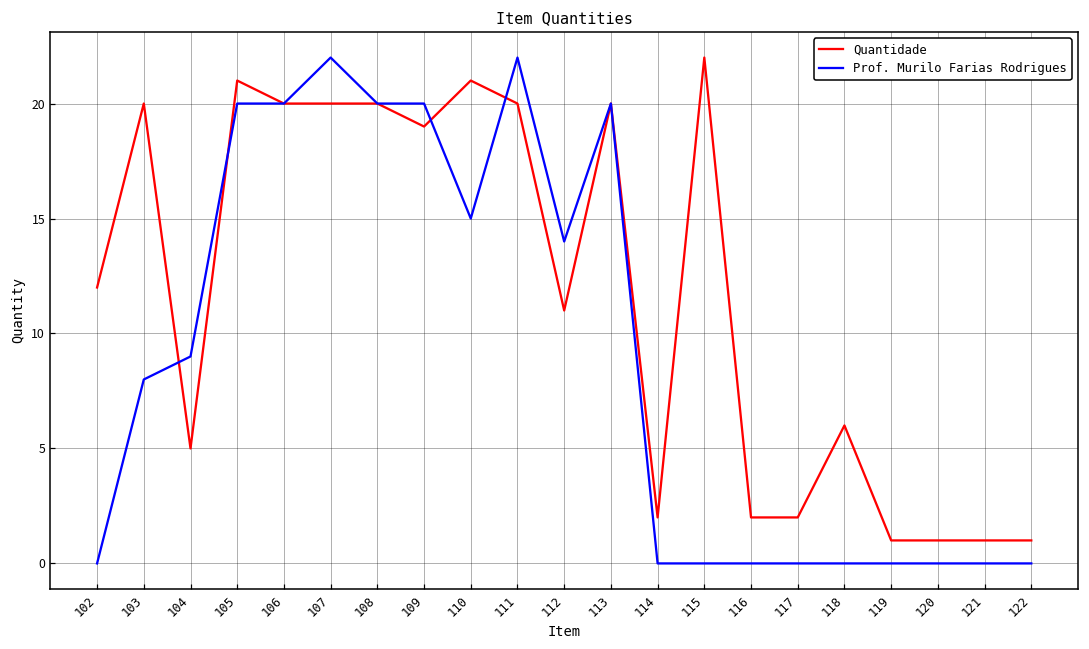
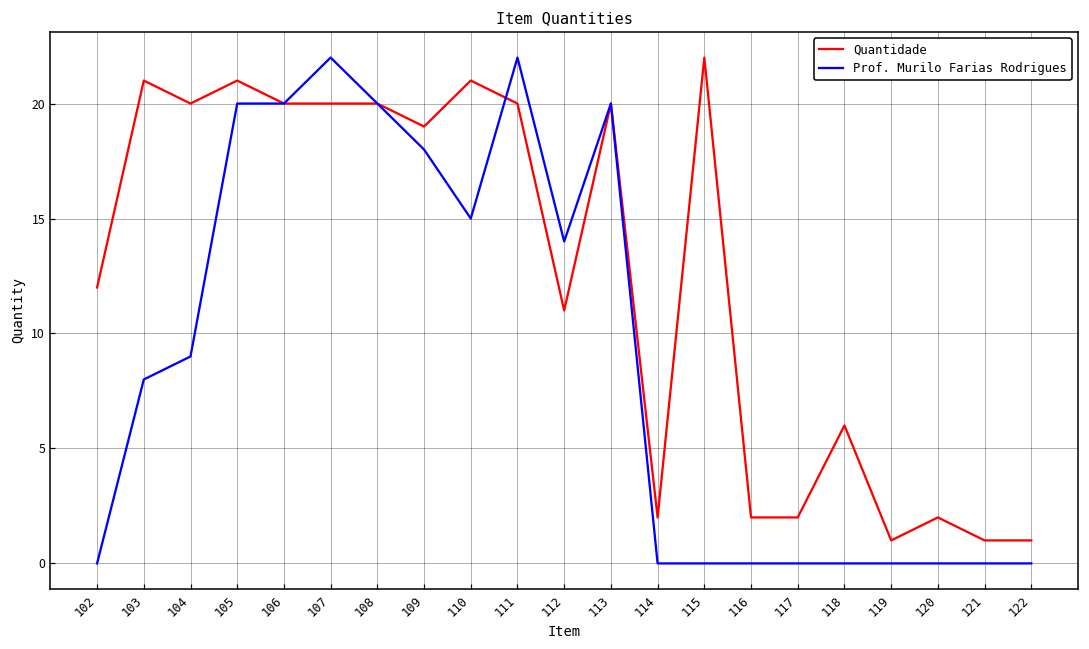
  {
    "Quantidade": {
      "102": 12,
-     "103": 20,
-     "104": 5,
+     "103": 21,
+     "104": 20,
      "105": 21,
      "107": 20,
      "109": 19,
      "110": 21,
      "111": 20,
      "112": 11,
      "114": 2,
      "115": 22,
      "116": 2,
      "117": 2,
      "118": 6,
      "119": 1,
-     "120": 1,
+     "120": 2,
      "121": 1,
      "122": 1
    },
    "Prof. Murilo Farias Rodrigues": {
      "102": 0,
      "103": 8,
      "104": 9,
      "105": 20,
      "107": 22,
-     "109": 20,
+     "109": 18,
      "110": 15,
      "111": 22,
      "112": 14,
      "114": 0,
      "115": 0,
      "116": 0,
      "117": 0,
      "118": 0,
      "119": 0,
      "120": 0,
      "121": 0,
      "122": 0
    }
  }
